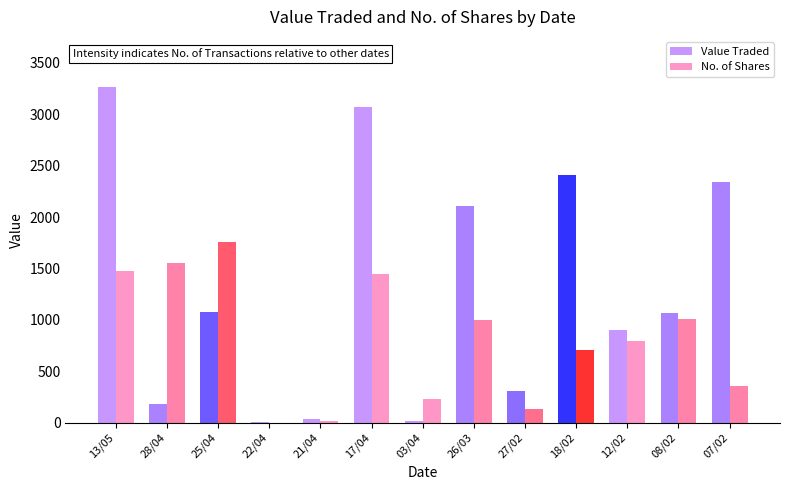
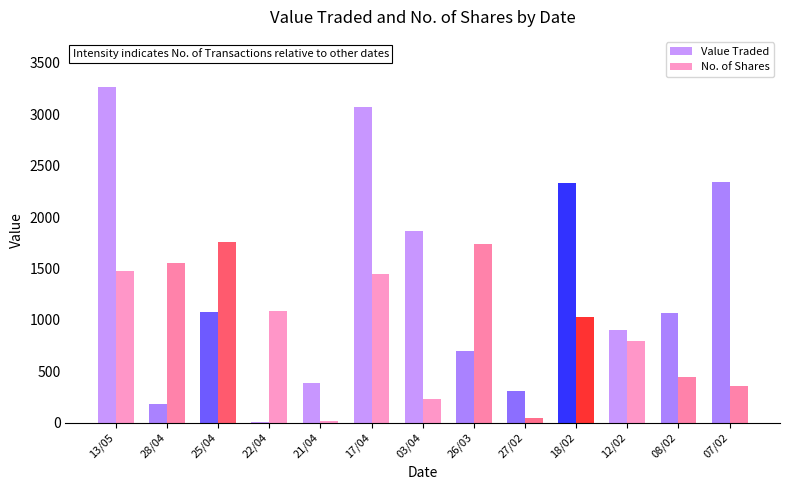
  {
    "Value Traded": {
      "13/05": 3260,
      "28/04": 180,
      "25/04": 1080,
-     "21/04": 30,
+     "21/04": 380,
      "17/04": 3070,
-     "03/04": 10,
-     "26/03": 2110,
+     "03/04": 1870,
+     "26/03": 700,
      "27/02": 310,
-     "18/02": 2410,
+     "18/02": 2330,
      "12/02": 900,
      "08/02": 1070,
      "07/02": 2340
    },
    "No. of Shares": {
      "13/05": 1480,
      "28/04": 1550,
      "25/04": 1750,
-     "22/04": 0,
+     "22/04": 1090,
      "17/04": 1450,
      "03/04": 230,
-     "26/03": 1000,
-     "27/02": 140,
-     "18/02": 700,
+     "26/03": 1740,
+     "27/02": 50,
+     "18/02": 1030,
      "12/02": 800,
-     "08/02": 1010,
+     "08/02": 450,
      "07/02": 360
    }
  }
